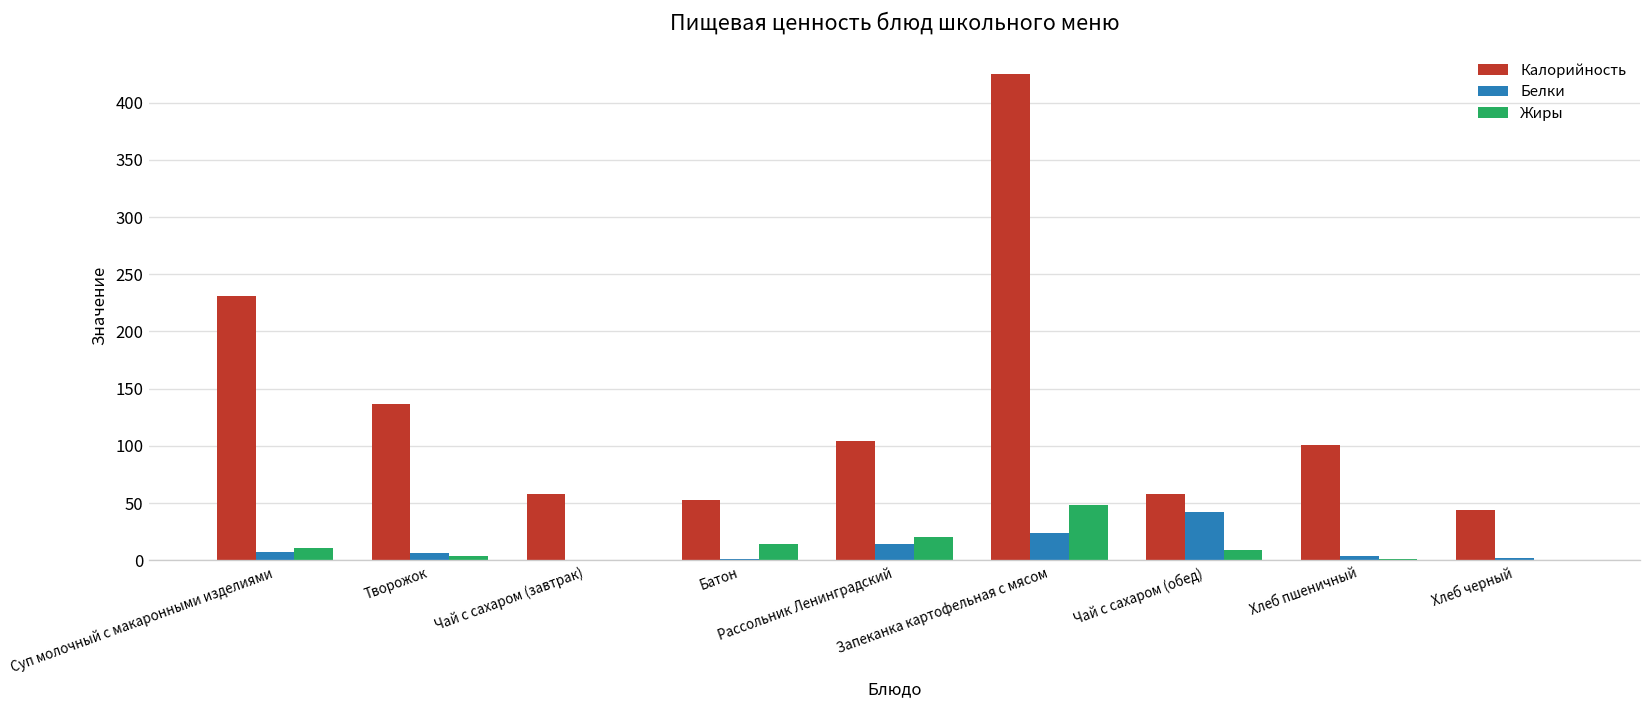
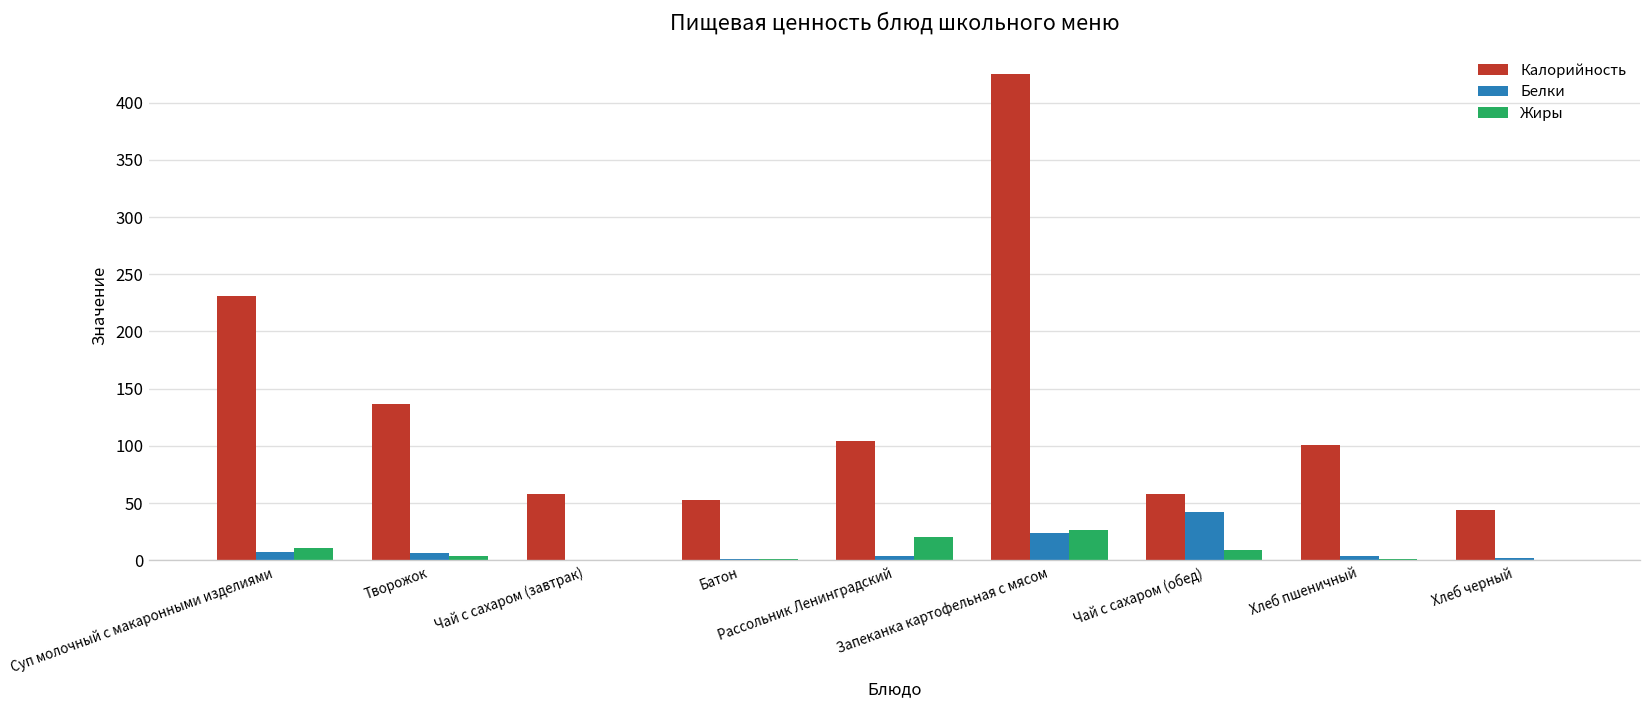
  {
    "Калорийность": {
      "Суп молочный с макаронными изделиями": 230,
      "Творожок": 140,
      "Чай с сахаром (завтрак)": 60,
      "Батон": 50,
      "Рассольник Ленинградский": 100,
      "Запеканка картофельная с мясом": 430,
      "Чай с сахаром (обед)": 60,
      "Хлеб пшеничный": 100,
      "Хлеб черный": 40
    },
    "Белки": {
      "Суп молочный с макаронными изделиями": 10,
      "Творожок": 10,
      "Чай с сахаром (завтрак)": 0,
-     "Рассольник Ленинградский": 10,
+     "Рассольник Ленинградский": 0,
      "Запеканка картофельная с мясом": 20,
      "Чай с сахаром (обед)": 40,
      "Хлеб пшеничный": 0
    },
    "Жиры": {
      "Суп молочный с макаронными изделиями": 10,
      "Творожок": 0,
      "Чай с сахаром (завтрак)": 0,
-     "Батон": 10,
+     "Батон": 0,
      "Рассольник Ленинградский": 20,
-     "Запеканка картофельная с мясом": 50,
+     "Запеканка картофельная с мясом": 30,
      "Чай с сахаром (обед)": 10,
      "Хлеб черный": 0
    }
  }
